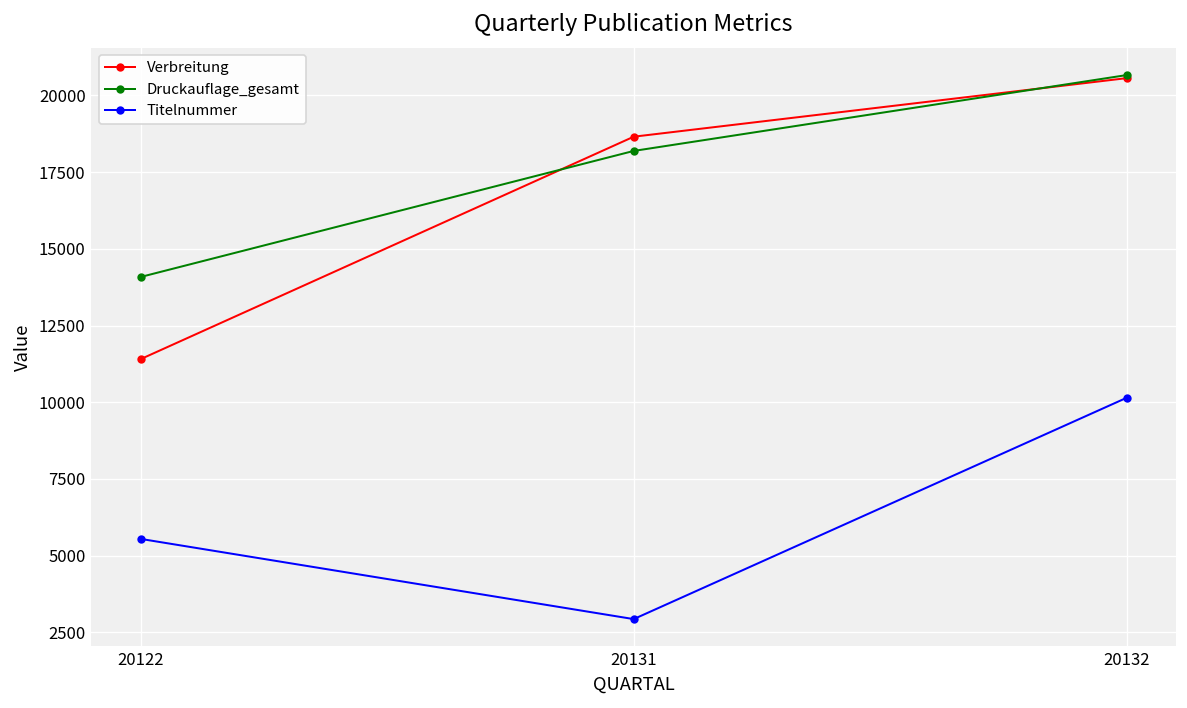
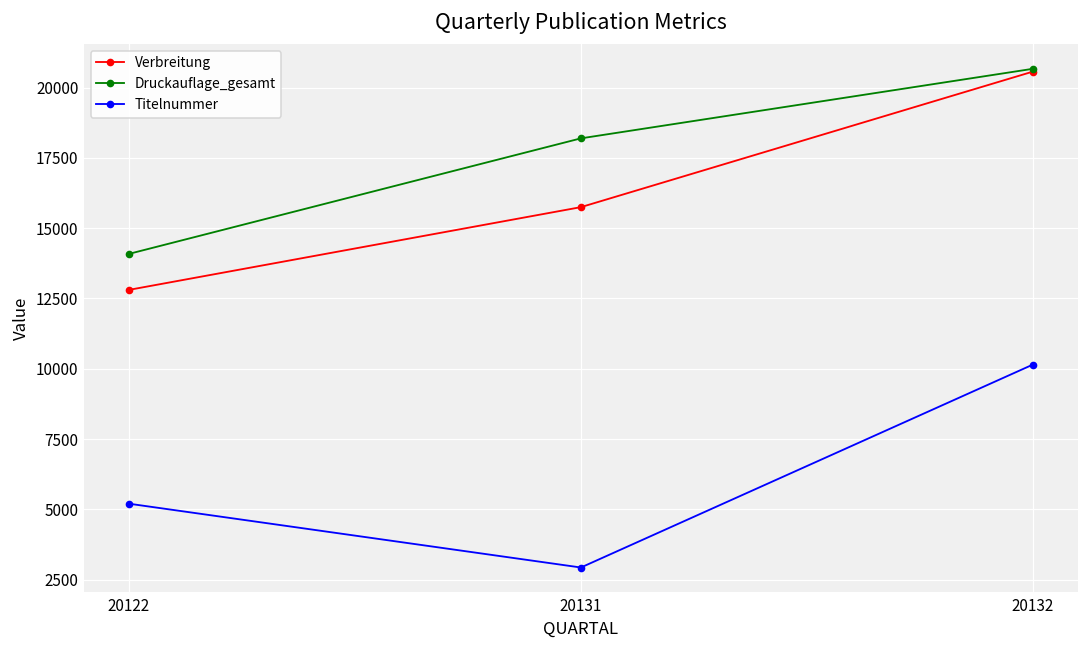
  {
    "Verbreitung": {
-     "20122": 11400,
-     "20131": 18700
+     "20122": 12800,
+     "20131": 15700
    },
    "Druckauflage_gesamt": {
      "20122": 14100,
      "20131": 18200
    },
    "Titelnummer": {
-     "20122": 5500,
+     "20122": 5200,
      "20131": 2900,
      "20132": 10100
    }
  }
